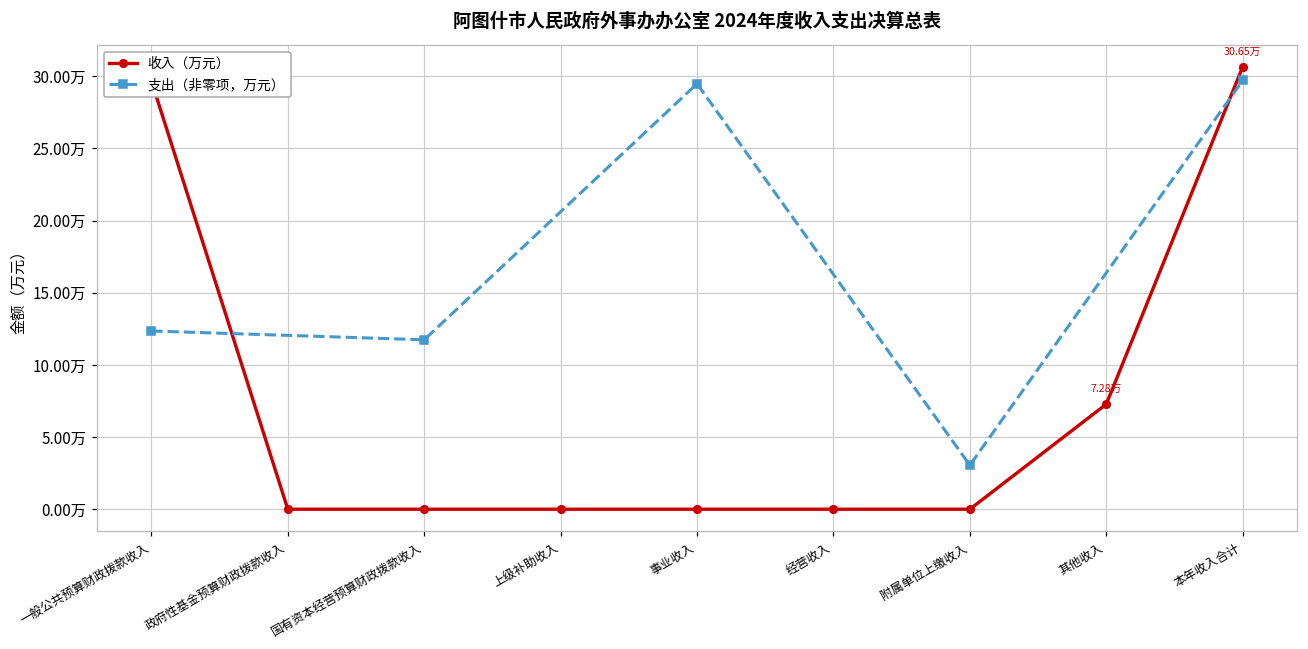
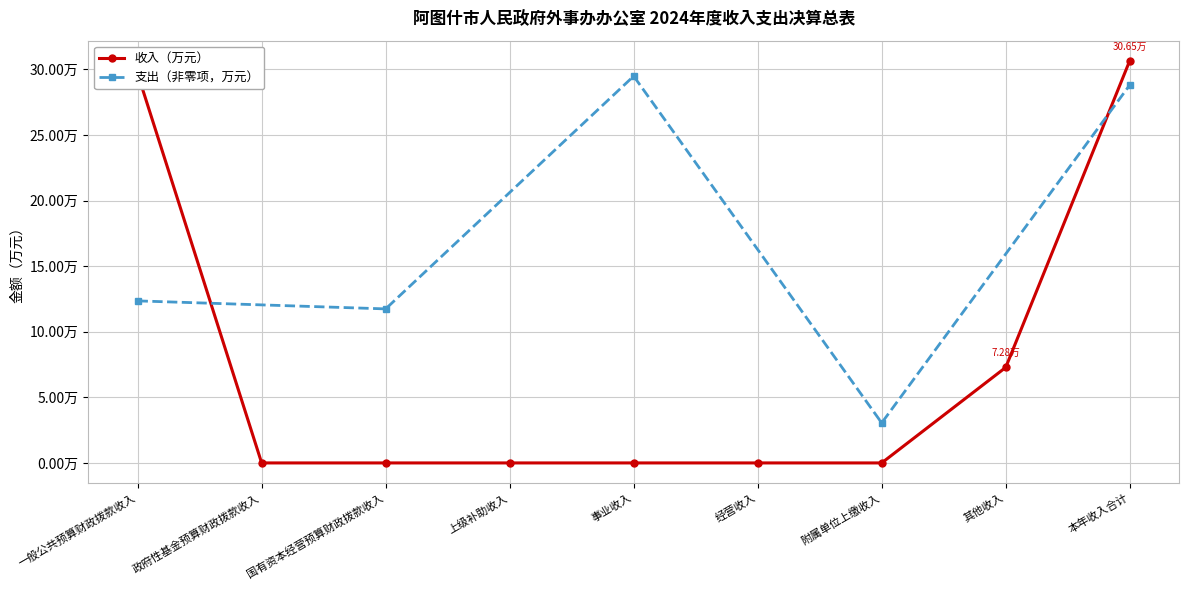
  {
    "收入（万元）": {
      "其他收入": "7.28万",
      "本年收入合计": "30.65万"
    },
    "支出（非零项，万元）": {
      "一般公共预算财政拨款收入": "12.4万",
      "国有资本经营预算财政拨款收入": "11.7万",
      "事业收入": "29.5万",
      "附属单位上缴收入": "3.1万",
-     "本年收入合计": "29.7万"
+     "本年收入合计": "28.8万"
    }
  }
